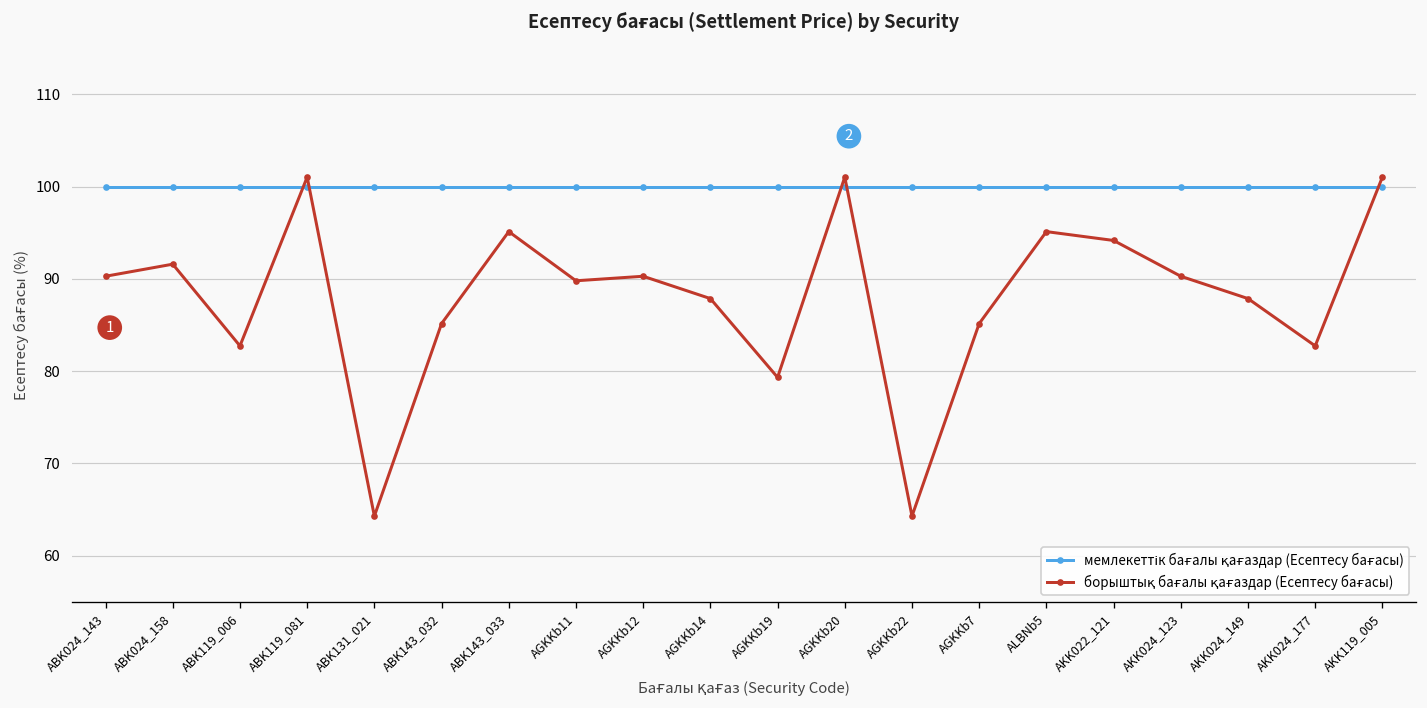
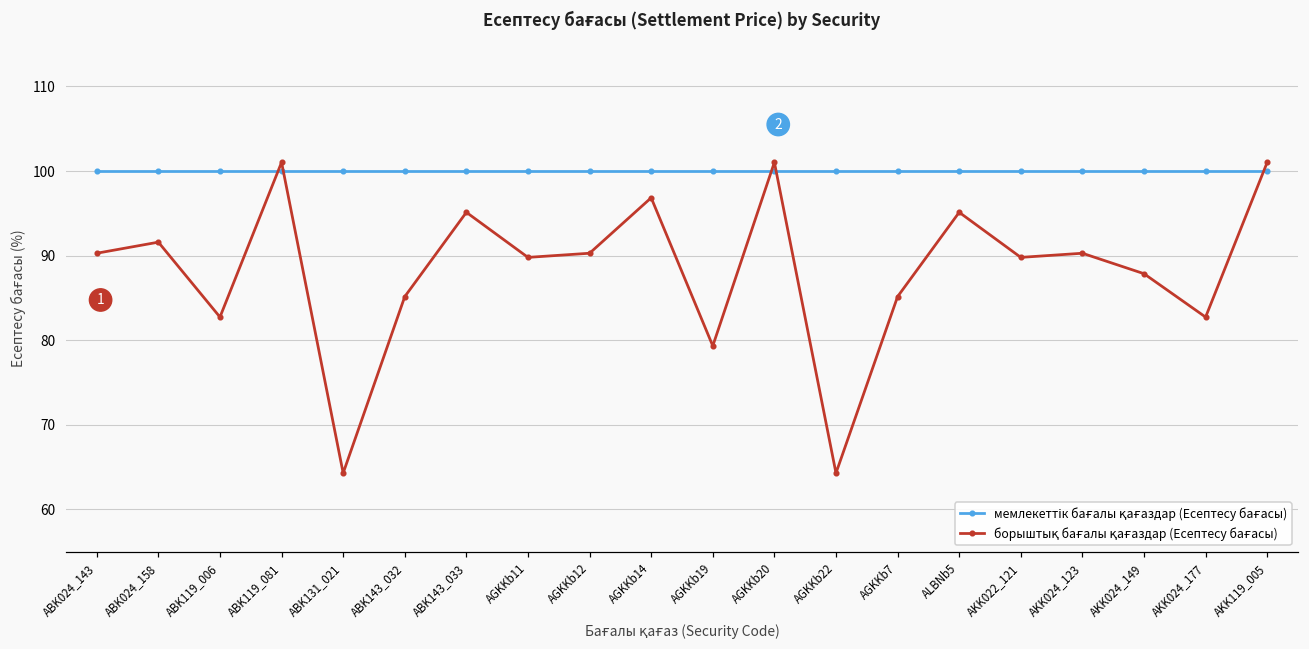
  {
    "мемлекеттік бағалы қағаздар (Есептесу бағасы)": {
      "ABK024_143": 100,
      "ABK024_158": 100,
      "ABK119_006": 100,
      "ABK119_081": 100,
      "ABK131_021": 100,
      "ABK143_032": 100,
      "ABK143_033": 100,
      "AGKKb11": 100,
      "AGKKb12": 100,
      "AGKKb14": 100,
      "AGKKb19": 100,
      "AGKKb20": 100,
      "AGKKb22": 100,
      "AGKKb7": 100,
      "ALBNb5": 100,
      "AKK022_121": 100,
      "AKK024_123": 100,
      "AKK024_149": 100,
      "AKK024_177": 100,
      "AKK119_005": 100
    },
    "борыштық бағалы қағаздар (Есептесу бағасы)": {
      "ABK024_143": 90,
      "ABK024_158": 92,
      "ABK119_006": 83,
      "ABK119_081": 101,
      "ABK131_021": 64,
      "ABK143_032": 85,
      "ABK143_033": 95,
      "AGKKb11": 90,
      "AGKKb12": 90,
-     "AGKKb14": 88,
+     "AGKKb14": 97,
      "AGKKb19": 79,
      "AGKKb20": 101,
      "AGKKb22": 64,
      "AGKKb7": 85,
      "ALBNb5": 95,
-     "AKK022_121": 94,
+     "AKK022_121": 90,
      "AKK024_123": 90,
      "AKK024_149": 88,
      "AKK024_177": 83,
      "AKK119_005": 101
    }
  }
